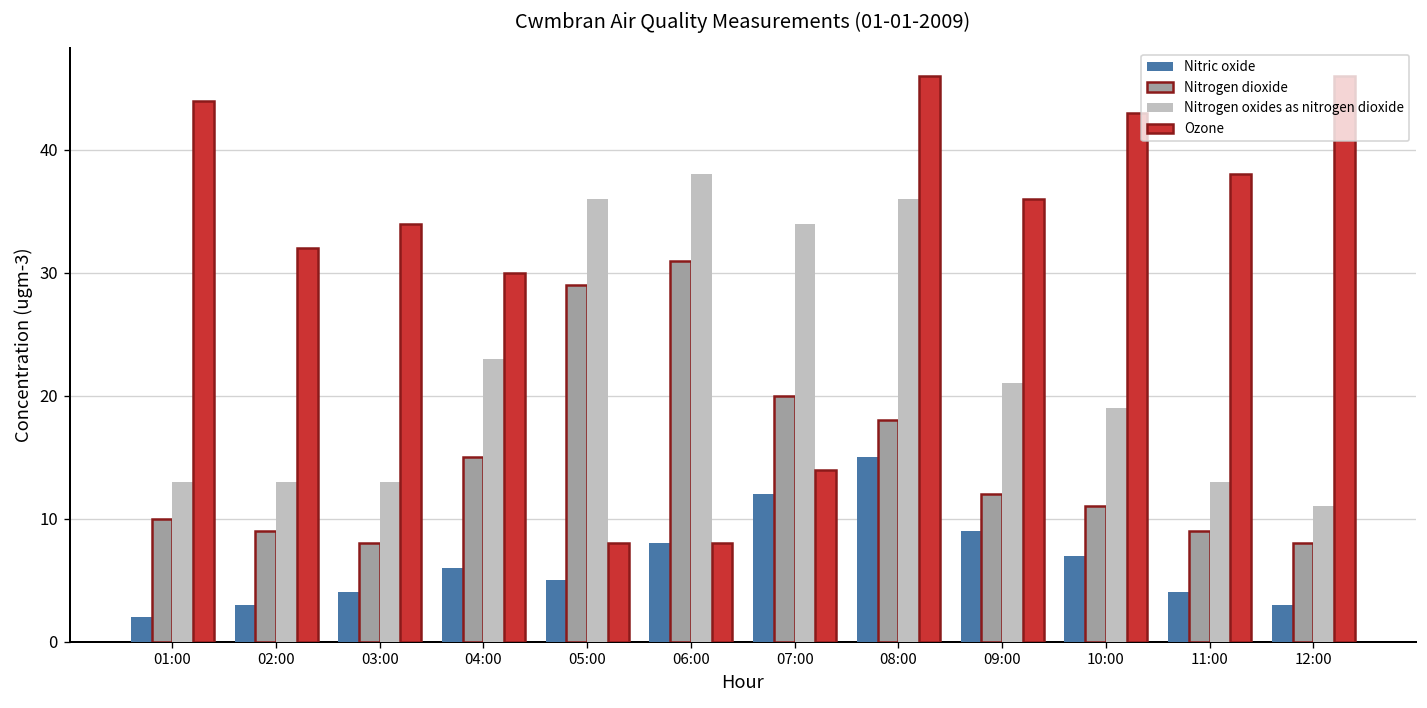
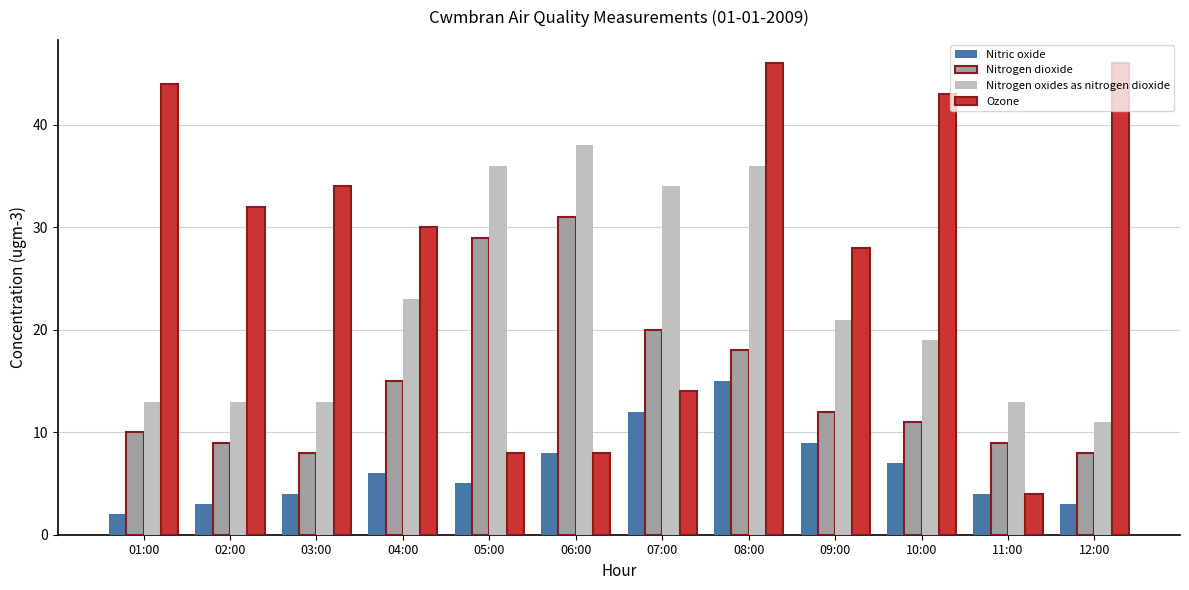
  {
    "Nitric oxide": {
      "01:00": 2,
      "02:00": 3,
      "03:00": 4,
      "04:00": 6,
      "05:00": 5,
      "06:00": 8,
      "07:00": 12,
      "08:00": 15,
      "09:00": 9,
      "10:00": 7,
      "11:00": 4,
      "12:00": 3
    },
    "Ozone": {
      "01:00": 44,
      "02:00": 32,
      "03:00": 34,
      "04:00": 30,
      "05:00": 8,
      "06:00": 8,
      "07:00": 14,
      "08:00": 46,
-     "09:00": 36,
+     "09:00": 28,
      "10:00": 43,
-     "11:00": 38
+     "11:00": 4
    }
  }
